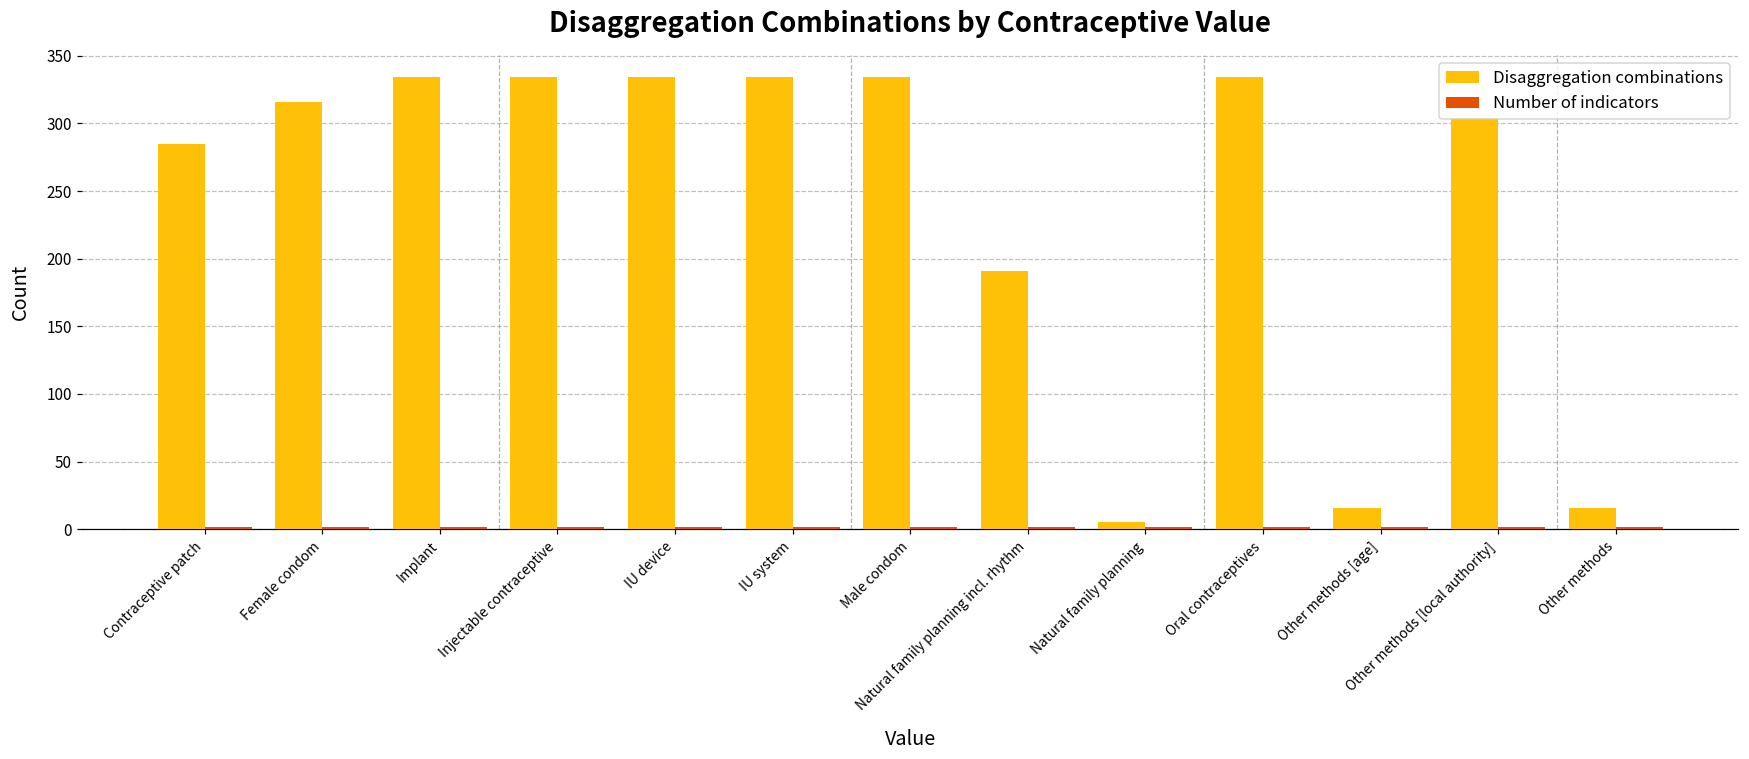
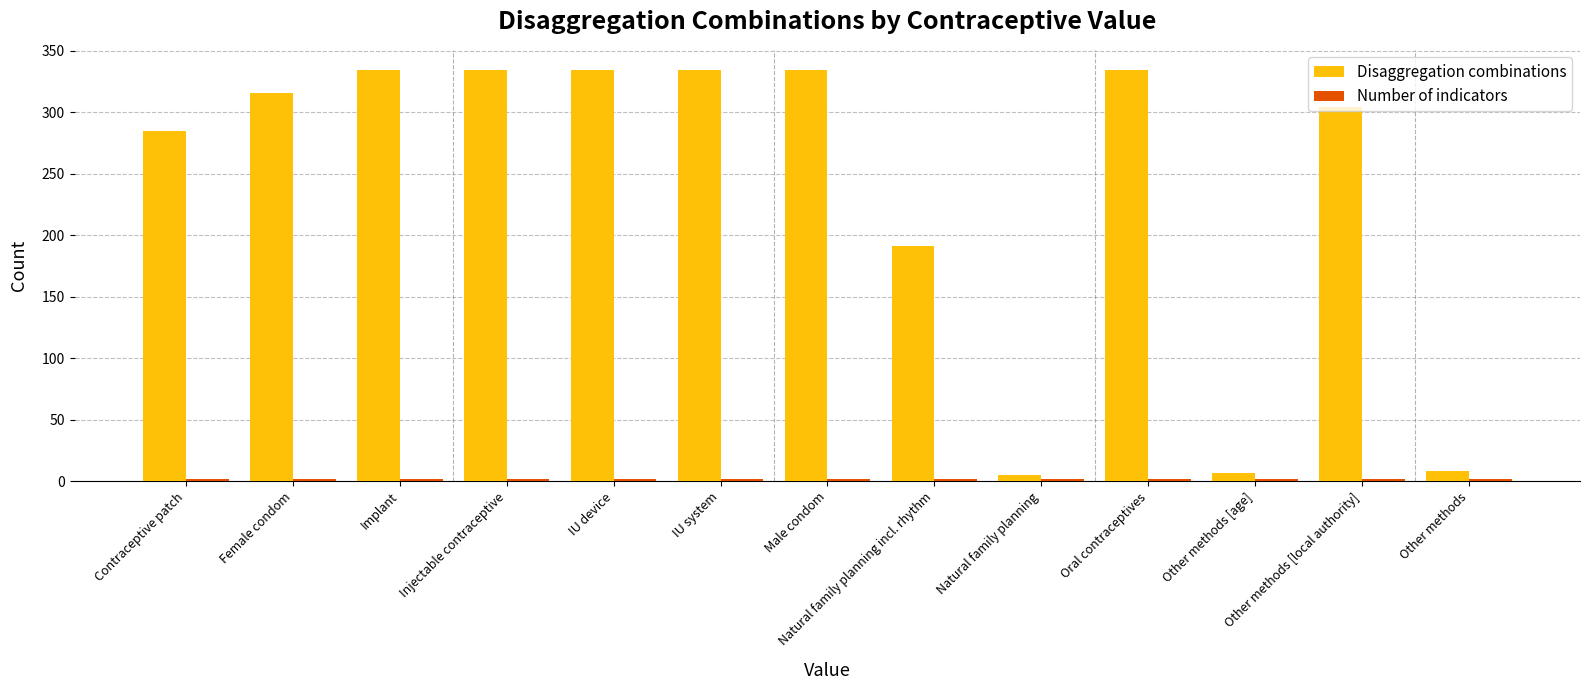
  {
    "Disaggregation combinations": {
      "Contraceptive patch": 285,
      "Female condom": 316,
      "Implant": 334,
      "Injectable contraceptive": 334,
      "IU device": 334,
      "IU system": 334,
      "Male condom": 334,
      "Natural family planning incl. rhythm": 191,
      "Natural family planning": 5,
      "Oral contraceptives": 334,
-     "Other methods [age]": 16,
-     "Other methods": 16
+     "Other methods [age]": 7,
+     "Other methods": 8
    }
  }
